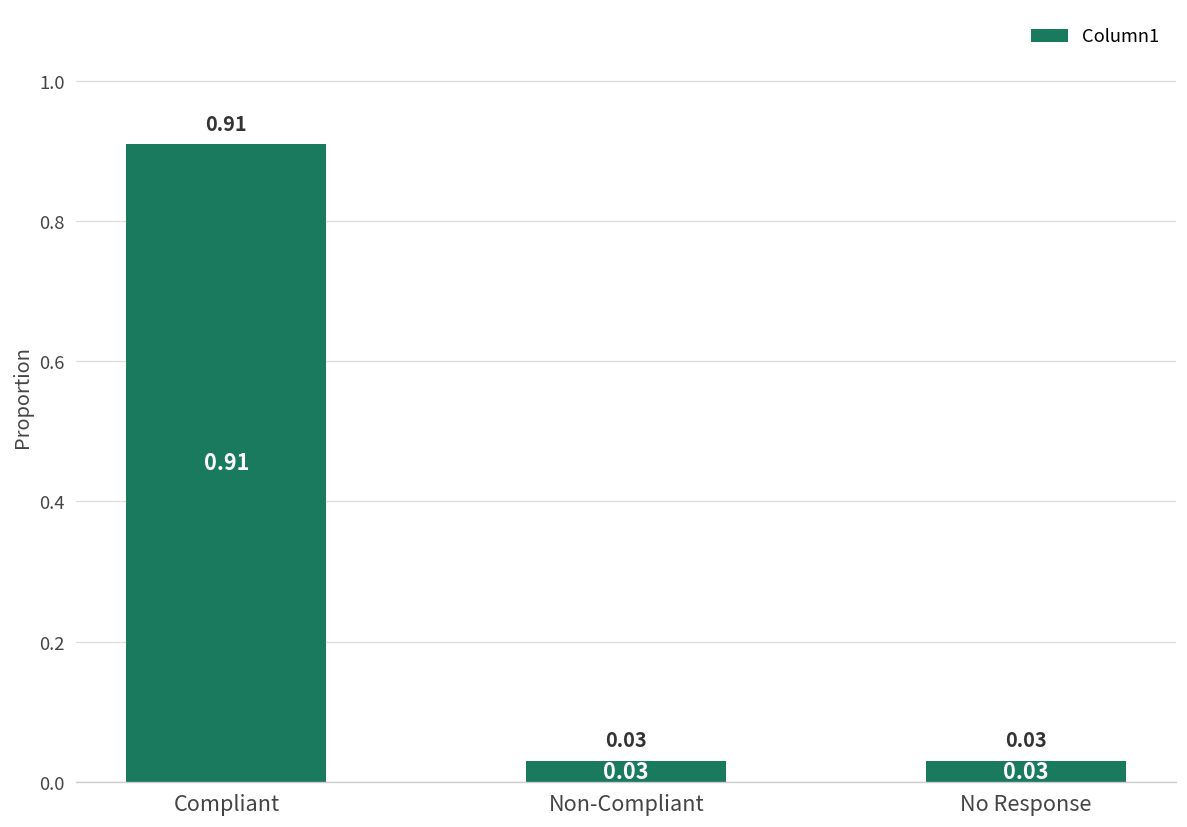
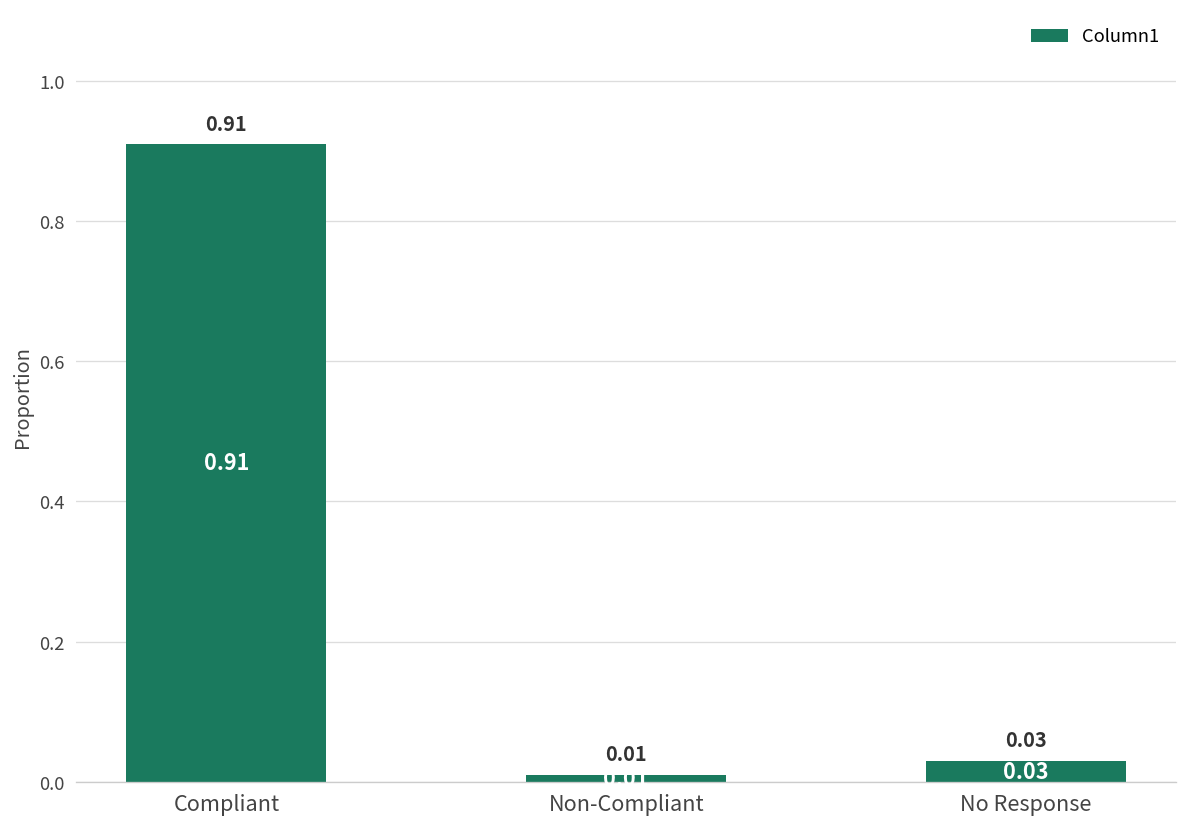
  {
    "Compliant": 0.91,
-   "Non-Compliant": 0.03,
+   "Non-Compliant": 0.01,
    "No Response": 0.03
  }
